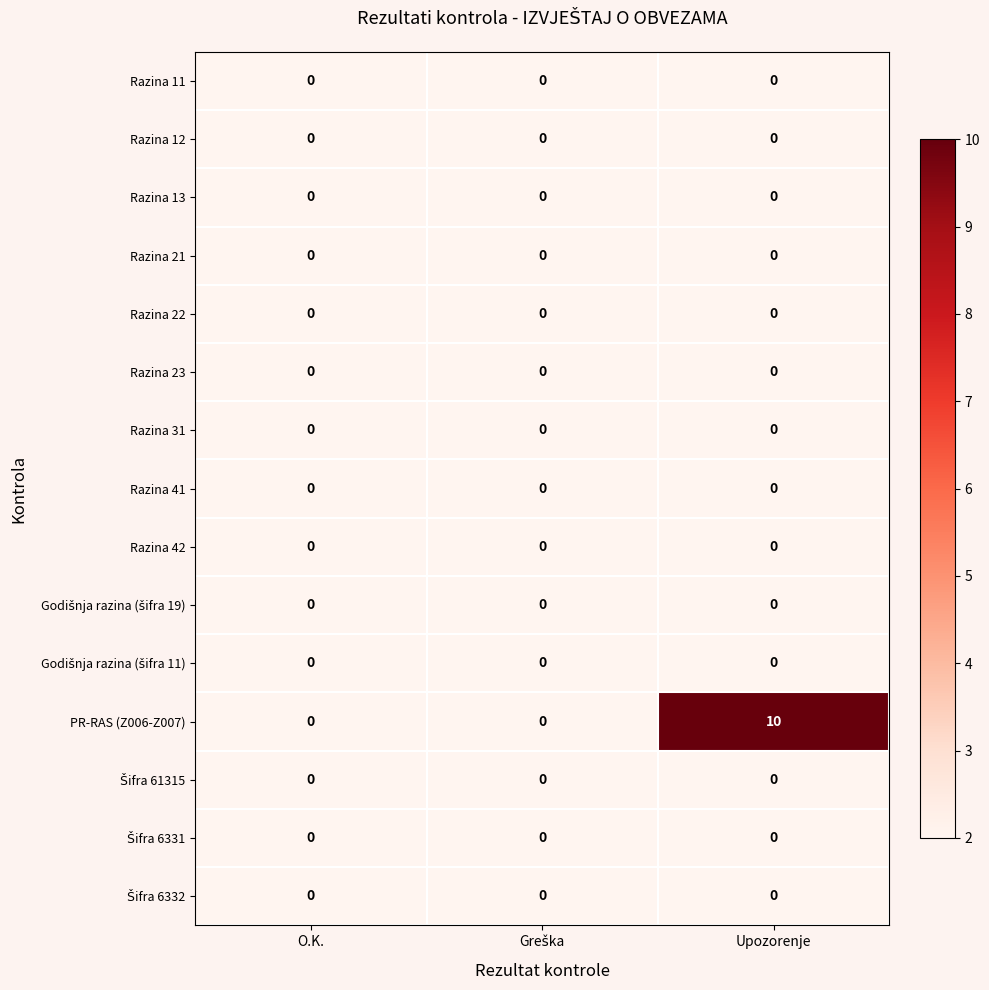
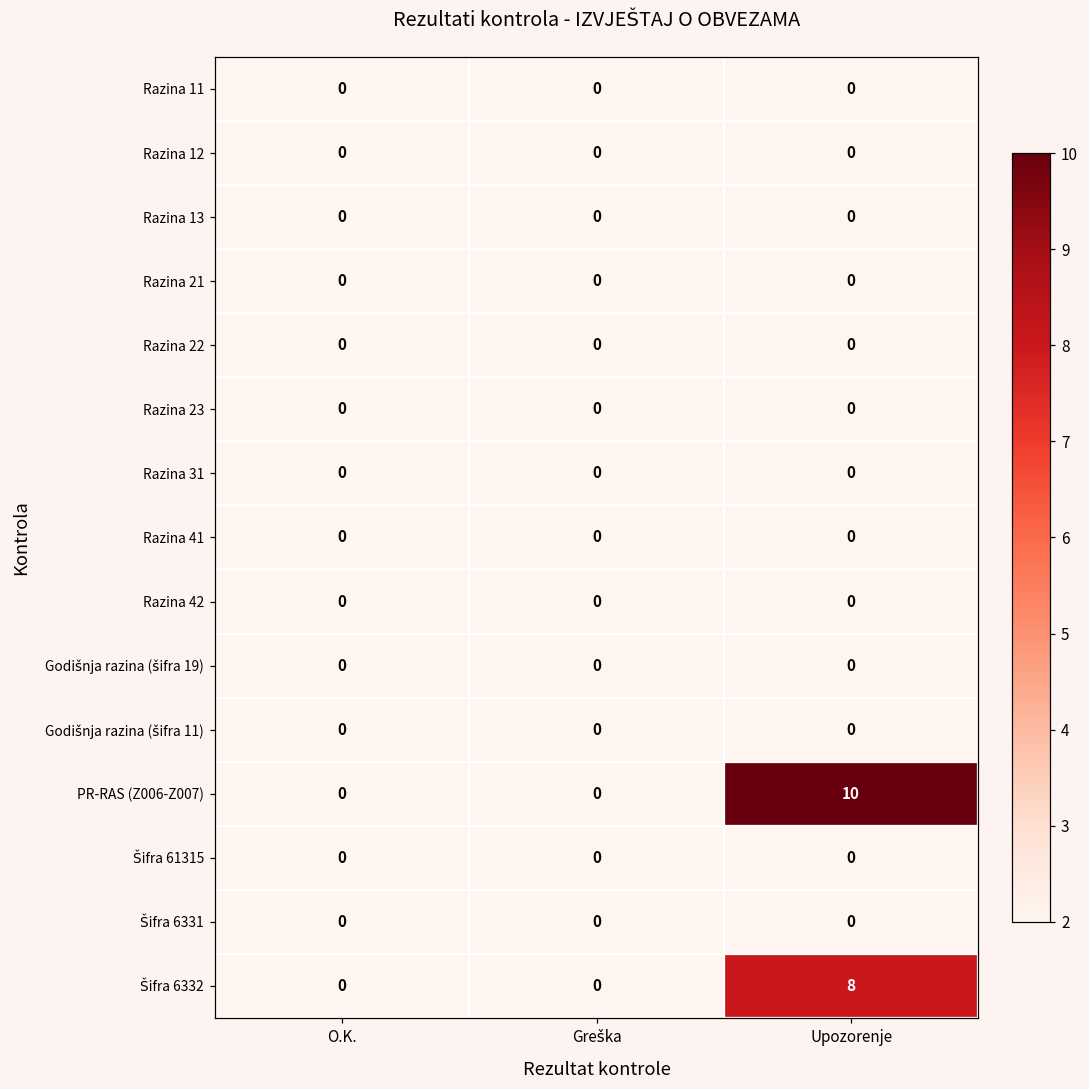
  {
    "Razina 11": {
      "O.K.": 0,
      "Greška": 0,
      "Upozorenje": 0
    },
    "Razina 12": {
      "O.K.": 0,
      "Greška": 0,
      "Upozorenje": 0
    },
    "Razina 13": {
      "O.K.": 0,
      "Greška": 0,
      "Upozorenje": 0
    },
    "Razina 21": {
      "O.K.": 0,
      "Greška": 0,
      "Upozorenje": 0
    },
    "Razina 22": {
      "O.K.": 0,
      "Greška": 0,
      "Upozorenje": 0
    },
    "Razina 23": {
      "O.K.": 0,
      "Greška": 0,
      "Upozorenje": 0
    },
    "Razina 31": {
      "O.K.": 0,
      "Greška": 0,
      "Upozorenje": 0
    },
    "Razina 41": {
      "O.K.": 0,
      "Greška": 0,
      "Upozorenje": 0
    },
    "Razina 42": {
      "O.K.": 0,
      "Greška": 0,
      "Upozorenje": 0
    },
    "Godišnja razina (šifra 19)": {
      "O.K.": 0,
      "Greška": 0,
      "Upozorenje": 0
    },
    "Godišnja razina (šifra 11)": {
      "O.K.": 0,
      "Greška": 0,
      "Upozorenje": 0
    },
    "PR-RAS (Z006-Z007)": {
      "O.K.": 0,
      "Greška": 0,
      "Upozorenje": 10
    },
    "Šifra 61315": {
      "O.K.": 0,
      "Greška": 0,
      "Upozorenje": 0
    },
    "Šifra 6331": {
      "O.K.": 0,
      "Greška": 0,
      "Upozorenje": 0
    },
    "Šifra 6332": {
      "O.K.": 0,
      "Greška": 0,
-     "Upozorenje": 0
+     "Upozorenje": 8
    }
  }
